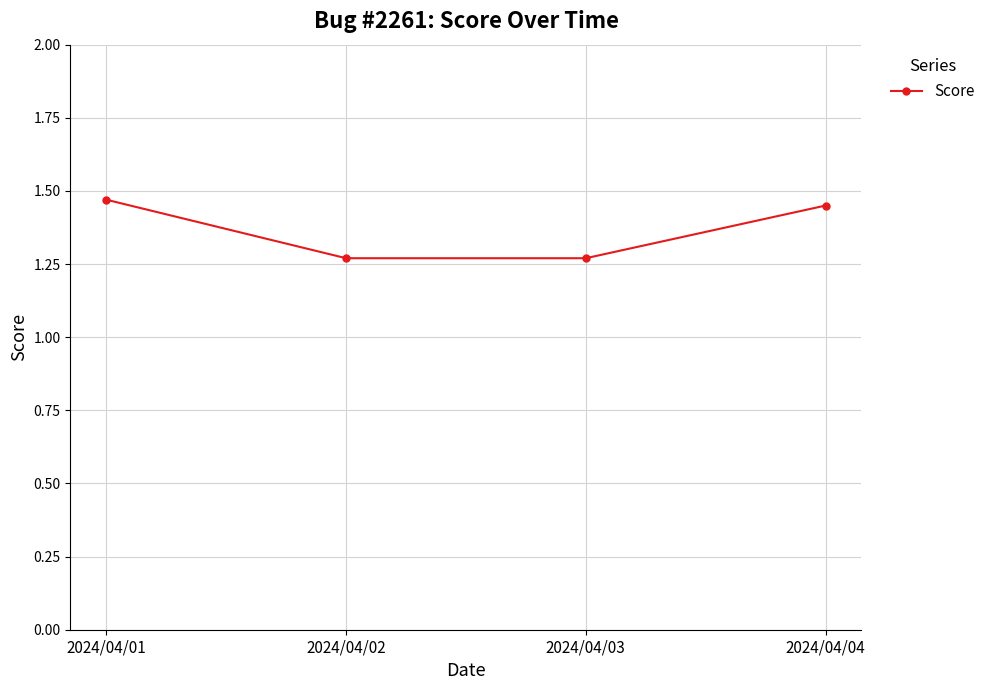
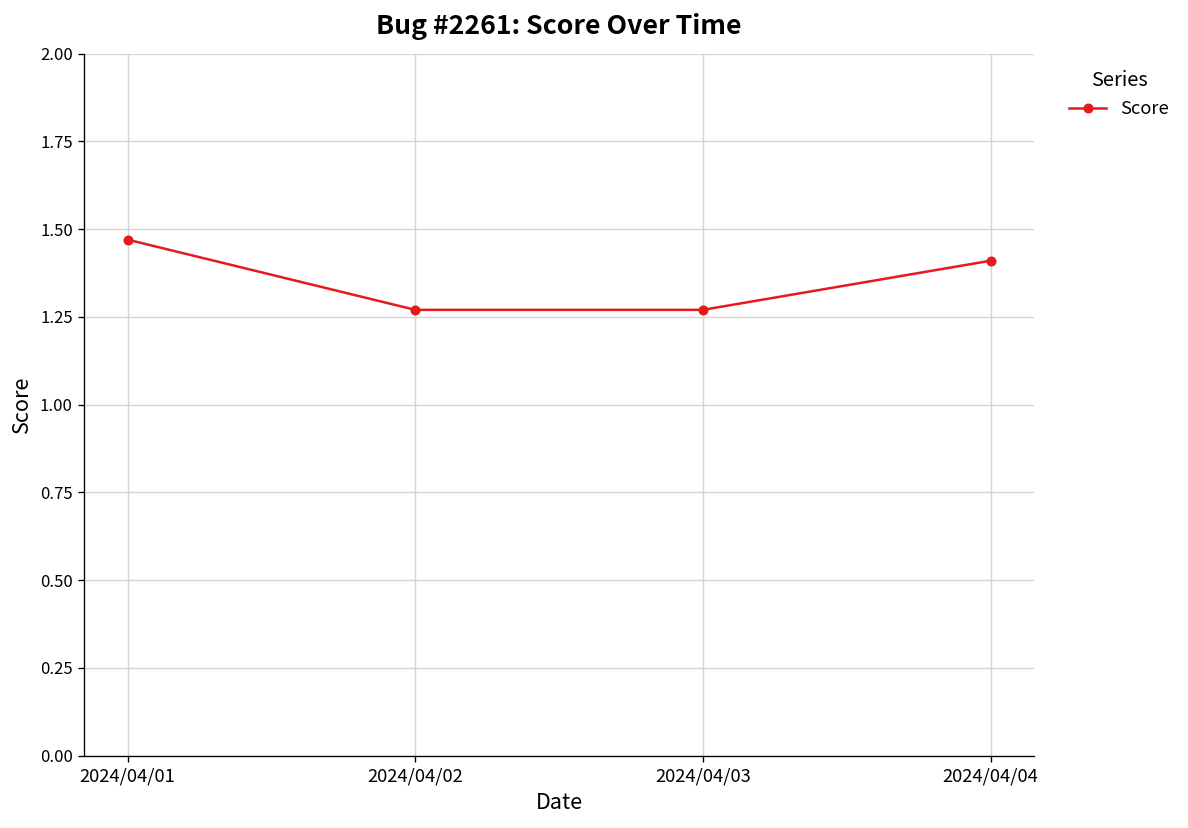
  {
    "2024/04/01": 1.47,
    "2024/04/02": 1.27,
    "2024/04/03": 1.27,
-   "2024/04/04": 1.45
+   "2024/04/04": 1.41
  }
